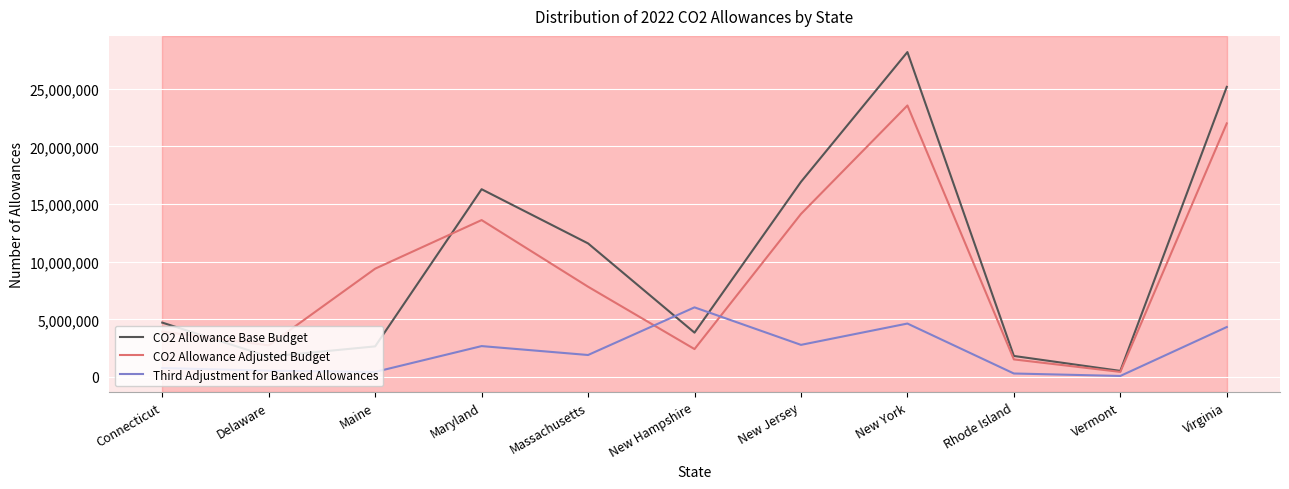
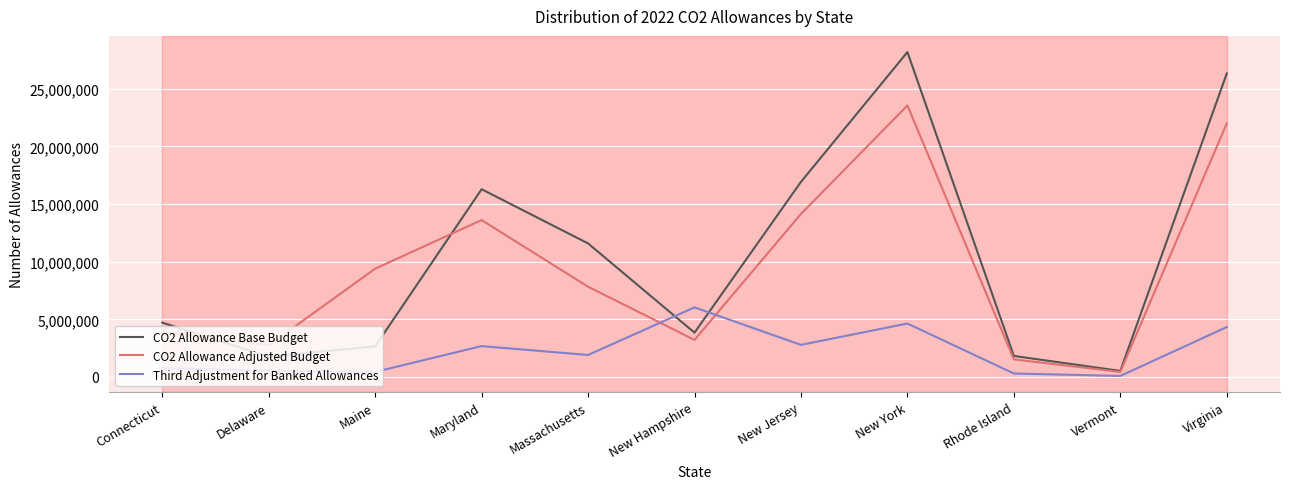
  {
    "CO2 Allowance Base Budget": {
      "Connecticut": "4,700,000",
      "Maryland": "16,300,000",
      "Massachusetts": "11,600,000",
      "New Hampshire": "3,800,000",
      "New Jersey": "16,900,000",
      "New York": "28,200,000",
      "Rhode Island": "1,800,000",
-     "Virginia": "25,200,000"
+     "Virginia": "26,300,000"
    },
    "CO2 Allowance Adjusted Budget": {
      "Maine": "9,400,000",
      "Maryland": "13,600,000",
      "Massachusetts": "7,800,000",
-     "New Hampshire": "2,400,000",
+     "New Hampshire": "3,200,000",
      "New Jersey": "14,100,000",
      "New York": "23,500,000",
      "Rhode Island": "1,500,000",
      "Virginia": "22,000,000"
    },
    "Third Adjustment for Banked Allowances": {
      "Maryland": "2,700,000",
      "Massachusetts": "1,900,000",
      "New Hampshire": "6,000,000",
      "New Jersey": "2,800,000",
      "New York": "4,600,000",
      "Rhode Island": "300,000",
      "Vermont": "100,000",
      "Virginia": "4,300,000"
    }
  }
